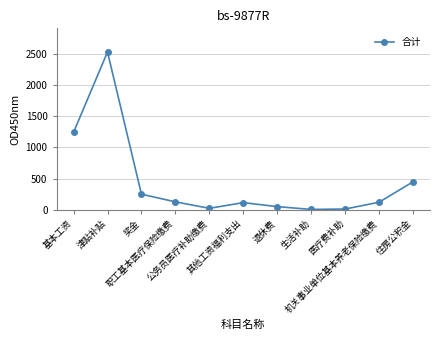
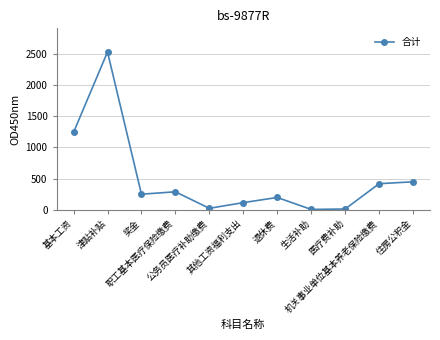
  {
    "基本工资": 1200,
    "津贴补贴": 2500,
    "奖金": 200,
-   "职工基本医疗保险缴费": 100,
+   "职工基本医疗保险缴费": 300,
    "公务员医疗补助缴费": 0,
    "其他工资福利支出": 100,
-   "退休费": 0,
+   "退休费": 200,
    "生活补助": 0,
    "医疗费补助": 0,
-   "机关事业单位基本养老保险缴费": 100,
+   "机关事业单位基本养老保险缴费": 400,
    "住房公积金": 400
  }
